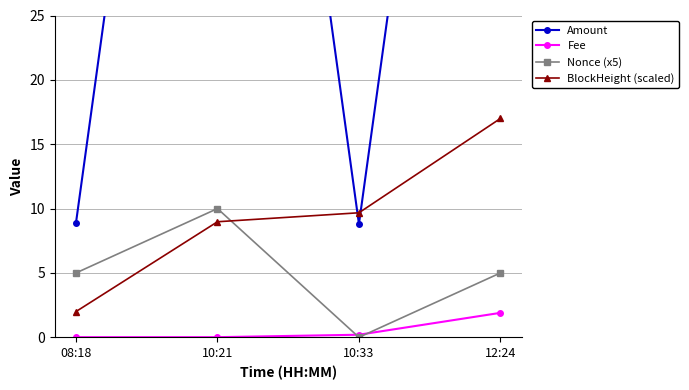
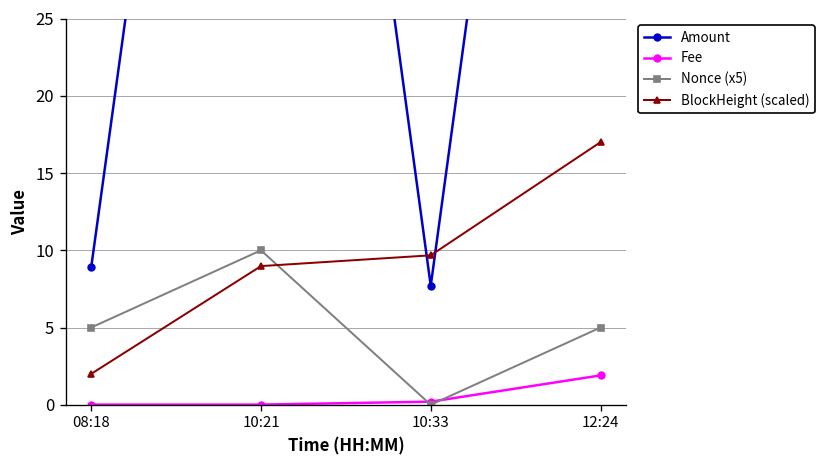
  {
    "Amount": {
      "08:18": 8.9,
-     "10:33": 8.8
+     "10:33": 7.7
    },
    "Fee": {
      "08:18": 0.0,
      "10:21": 0.0,
      "10:33": 0.2,
      "12:24": 1.9
    },
    "Nonce (x5)": {
      "08:18": 5.0,
      "10:21": 10.0,
      "10:33": 0.0,
      "12:24": 5.0
    },
    "BlockHeight (scaled)": {
      "08:18": 2.0,
      "10:21": 9.0,
      "10:33": 9.7,
      "12:24": 17.0
    }
  }
